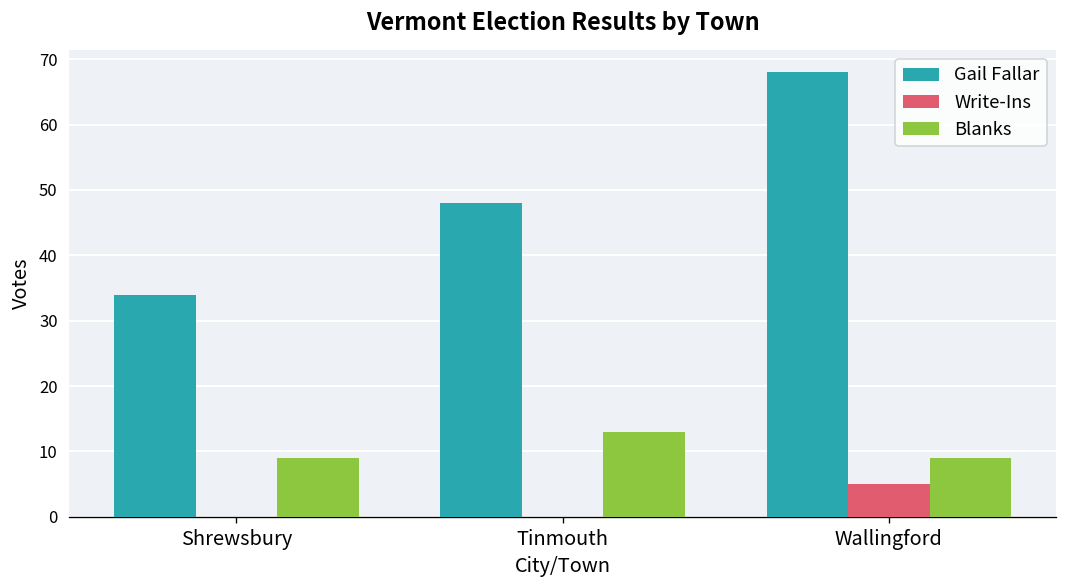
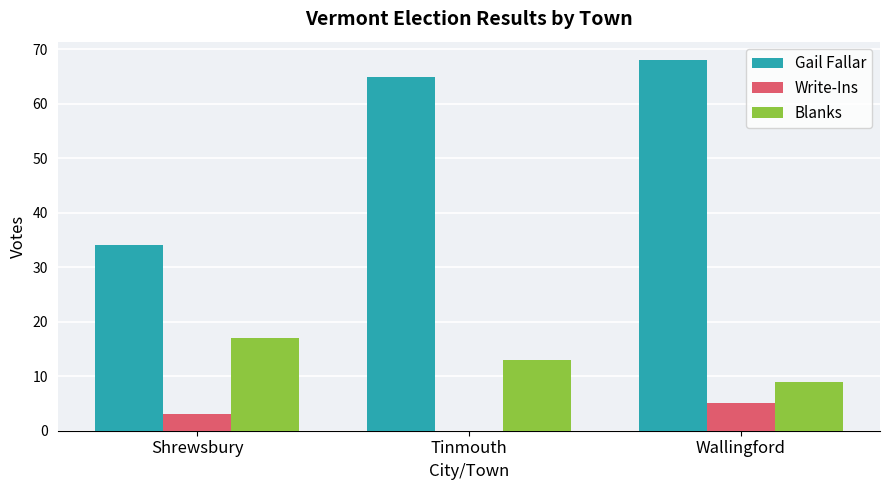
  {
    "Gail Fallar": {
      "Shrewsbury": 34,
-     "Tinmouth": 48,
+     "Tinmouth": 65,
      "Wallingford": 68
    },
    "Write-Ins": {
-     "Shrewsbury": 0,
+     "Shrewsbury": 3,
      "Tinmouth": 0,
      "Wallingford": 5
    },
    "Blanks": {
-     "Shrewsbury": 9,
+     "Shrewsbury": 17,
      "Tinmouth": 13,
      "Wallingford": 9
    }
  }
